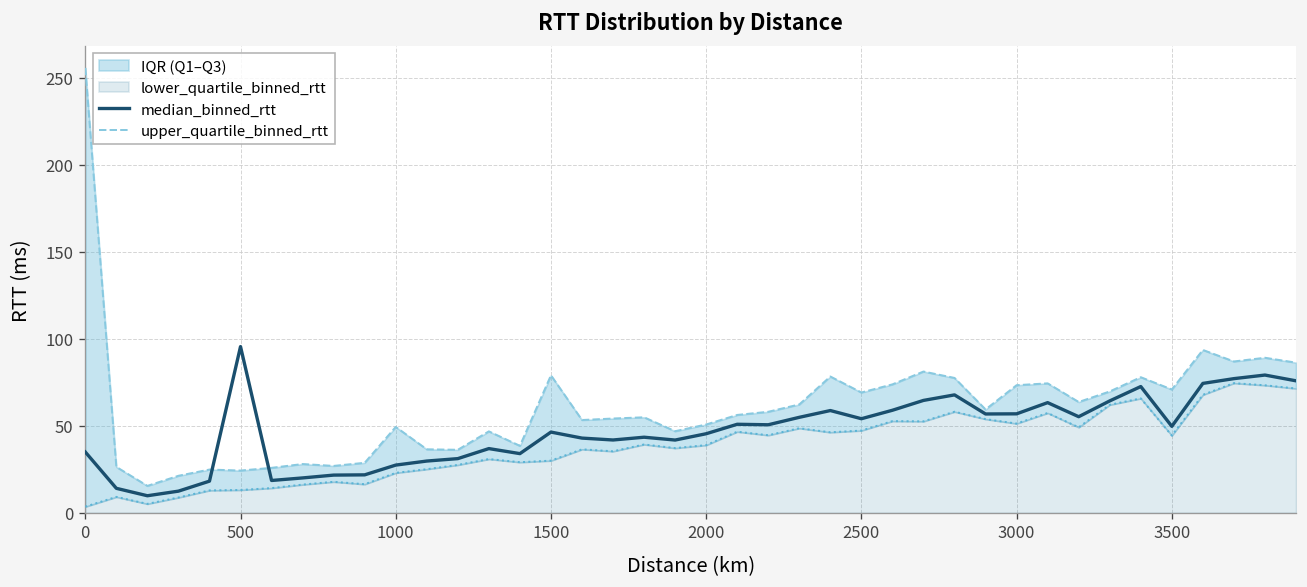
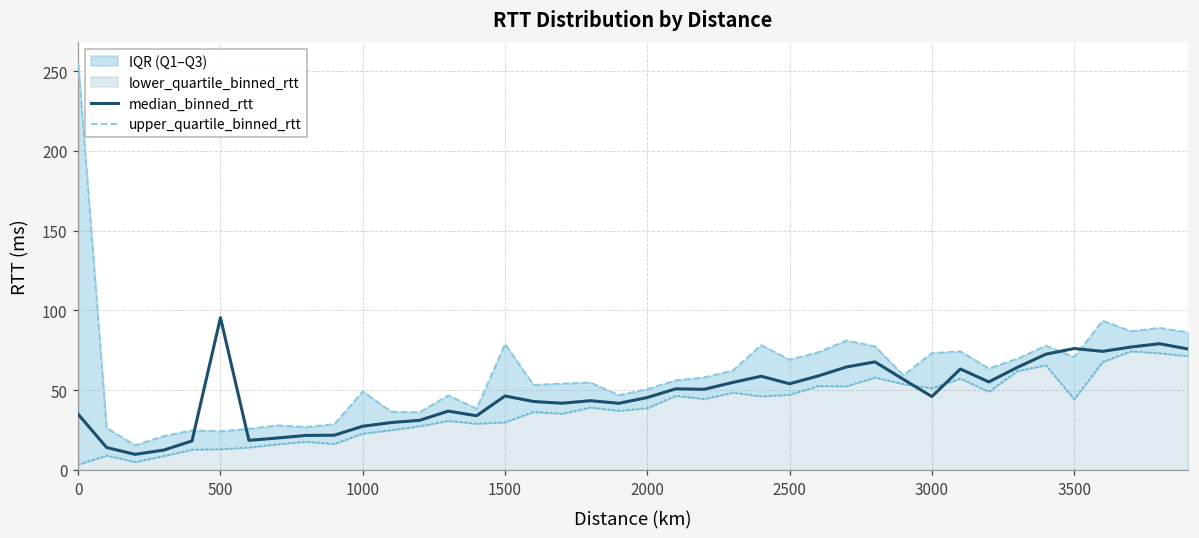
  {
    "median_binned_rtt": {
      "0": 35,
      "500": 95,
      "1000": 27,
      "1500": 46,
      "2000": 45,
      "2500": 54,
-     "3000": 57,
-     "3500": 50
+     "3000": 46,
+     "3500": 76
    }
  }
